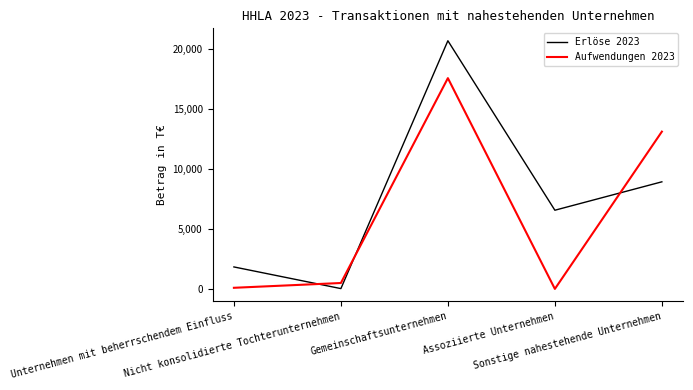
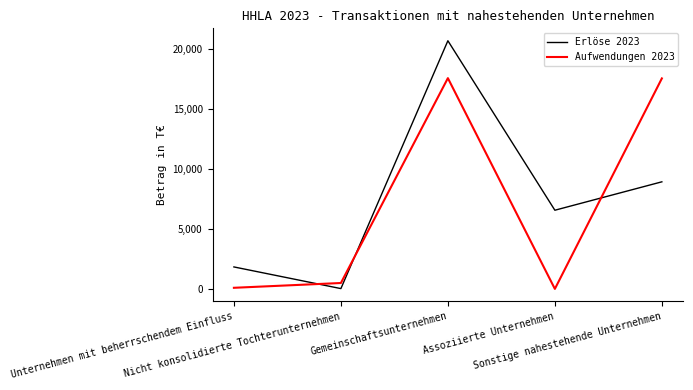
  {
    "Erlöse 2023": {
      "Unternehmen mit beherrschendem Einfluss": "1,800",
      "Nicht konsolidierte Tochterunternehmen": "0",
      "Gemeinschaftsunternehmen": "20,700",
      "Assoziierte Unternehmen": "6,600",
      "Sonstige nahestehende Unternehmen": "8,900"
    },
    "Aufwendungen 2023": {
      "Unternehmen mit beherrschendem Einfluss": "100",
      "Nicht konsolidierte Tochterunternehmen": "500",
      "Gemeinschaftsunternehmen": "17,600",
      "Assoziierte Unternehmen": "0",
-     "Sonstige nahestehende Unternehmen": "13,100"
+     "Sonstige nahestehende Unternehmen": "17,600"
    }
  }
